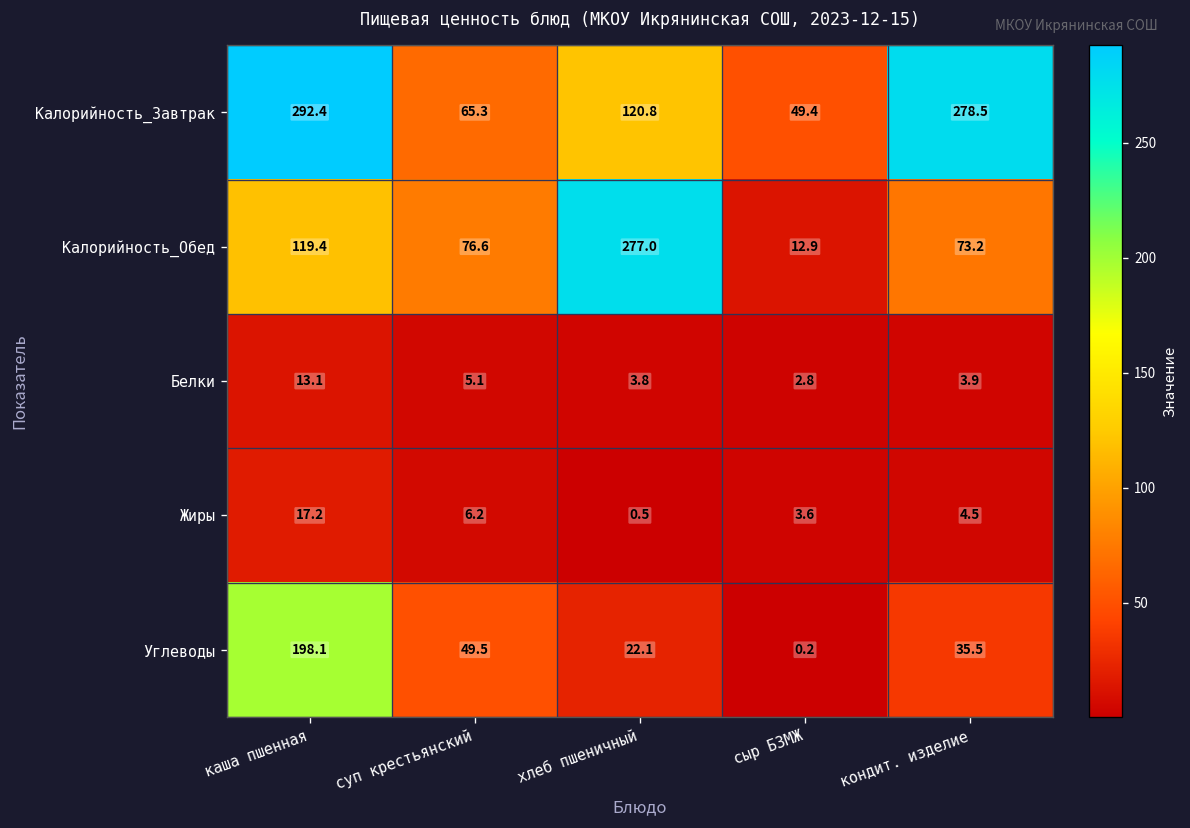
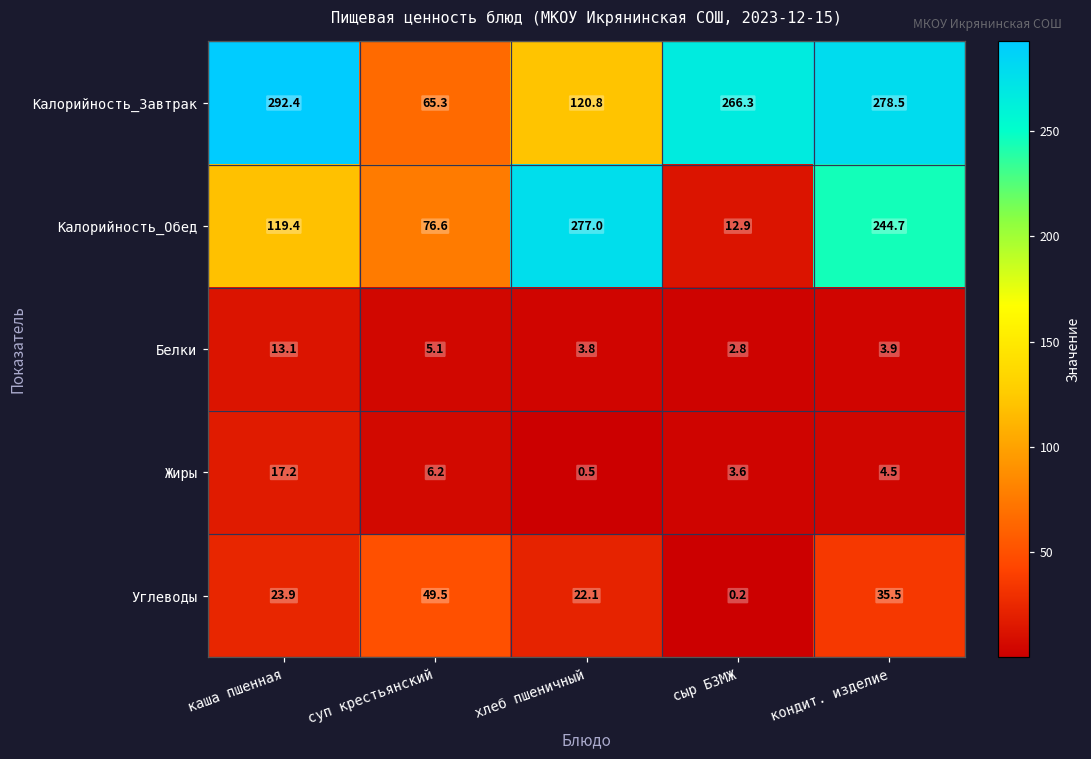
  {
    "Калорийность_Завтрак": {
-     "сыр БЗМЖ": 49.4
+     "сыр БЗМЖ": 266.3
    },
    "Калорийность_Обед": {
-     "кондит. изделие": 73.2
+     "кондит. изделие": 244.7
    },
    "Углеводы": {
-     "каша пшенная": 198.1
+     "каша пшенная": 23.9
    }
  }
